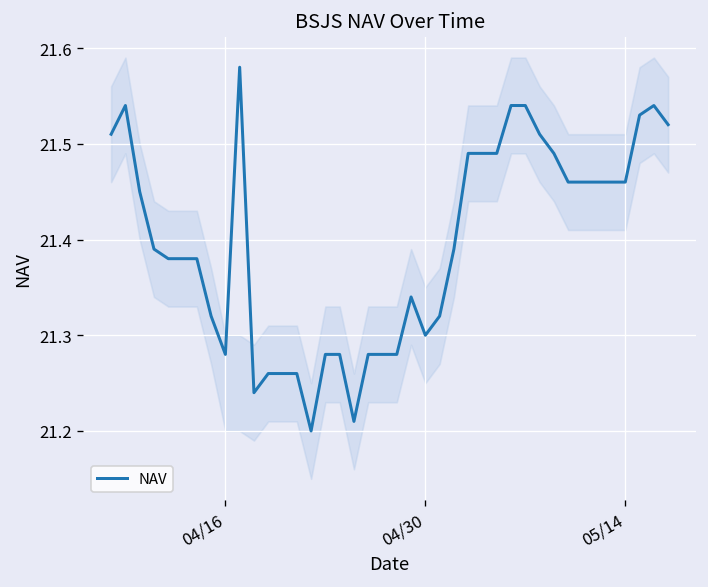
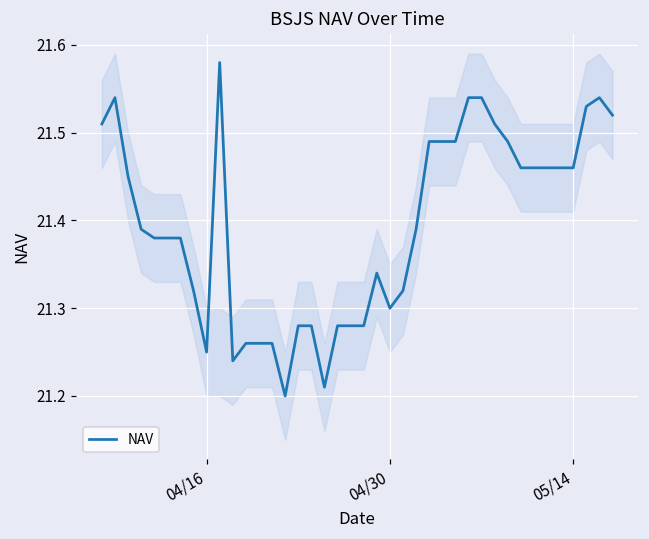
  {
    "NAV": {
-     "04/16": 21.28,
+     "04/16": 21.25,
      "04/30": 21.30,
      "05/14": 21.46
    }
  }
